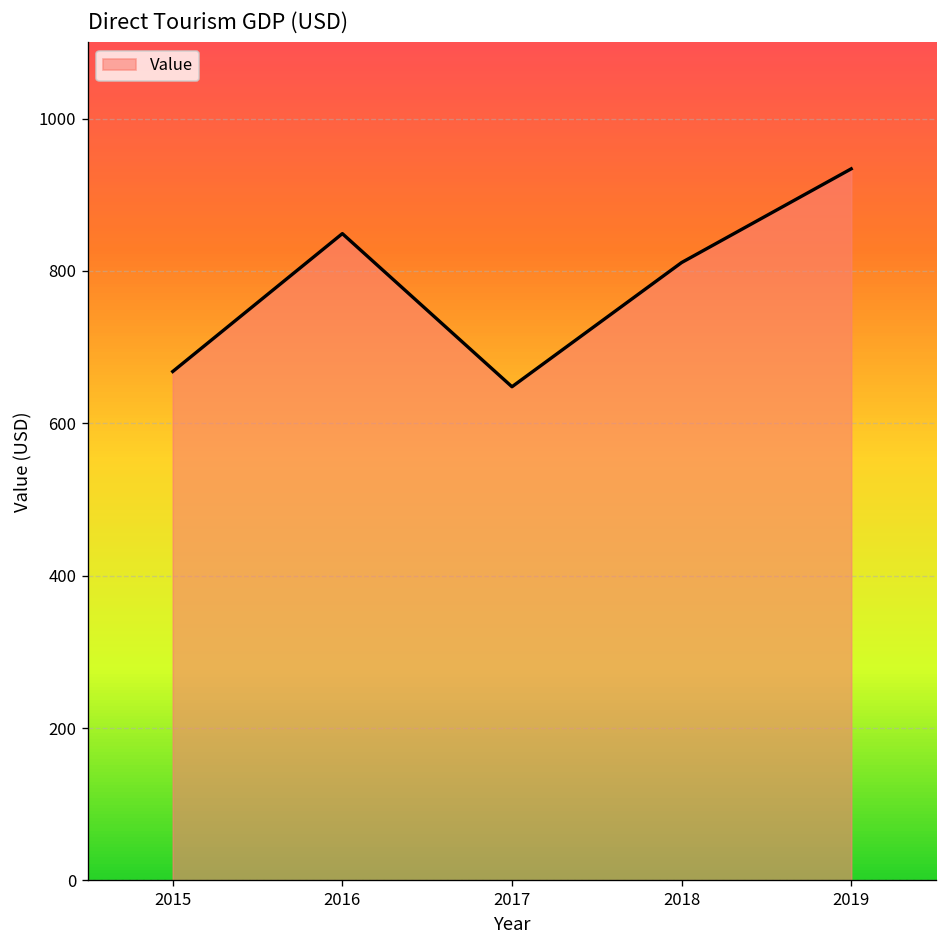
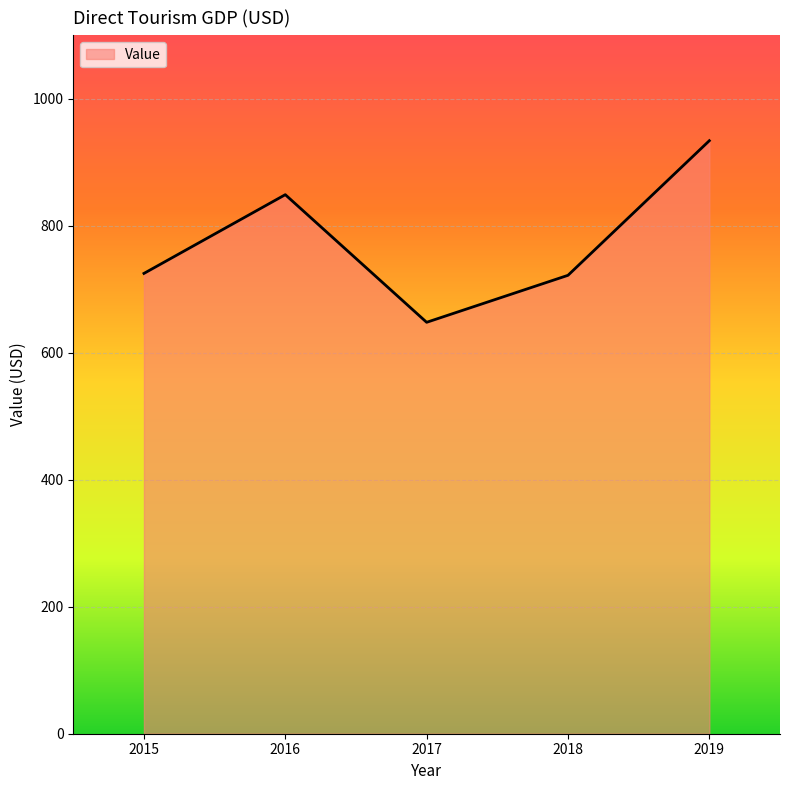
  {
-   "2015": 670,
+   "2015": 730,
    "2016": 850,
    "2017": 650,
-   "2018": 810,
+   "2018": 720,
    "2019": 930
  }
